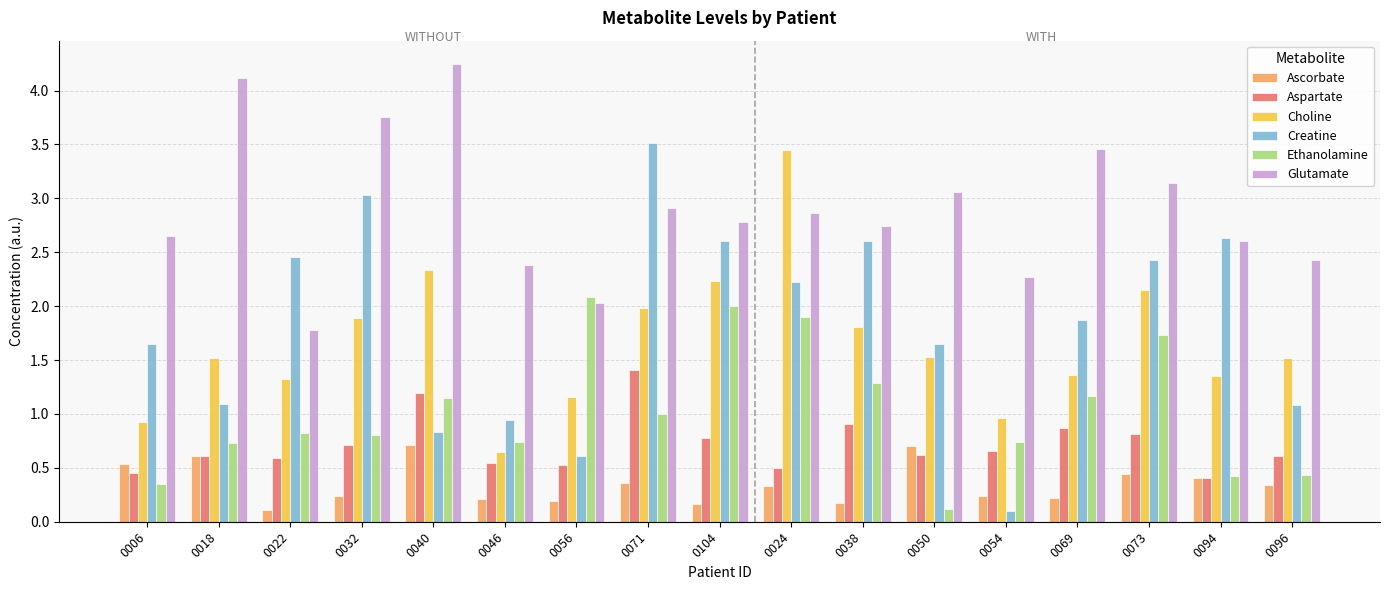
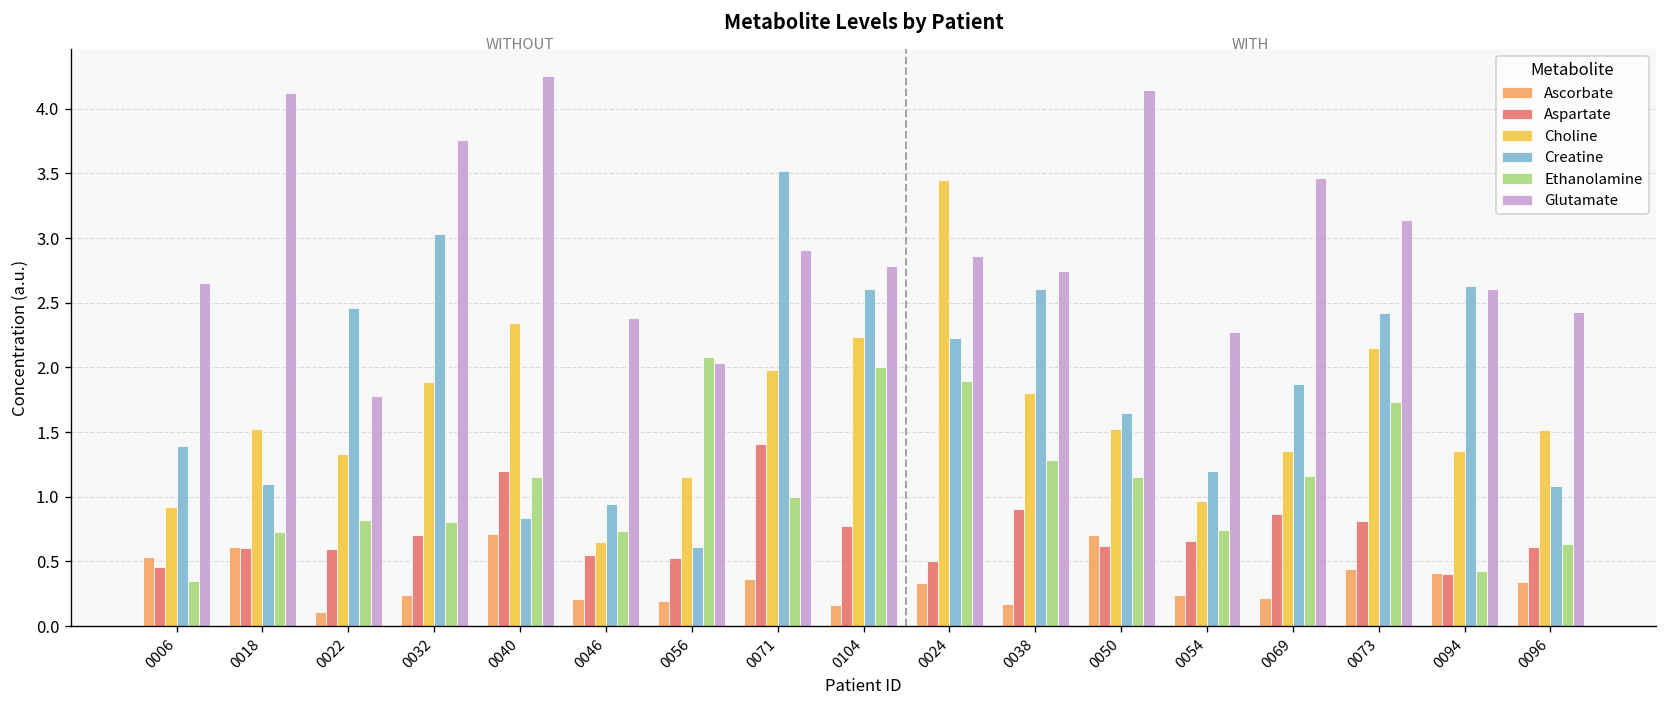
  {
    "Creatine": {
-     "0006": 1.65,
+     "0006": 1.39,
      "0018": 1.10,
      "0022": 2.46,
      "0032": 3.03,
      "0040": 0.84,
      "0046": 0.94,
      "0056": 0.61,
      "0071": 3.51,
      "0104": 2.60,
      "0024": 2.23,
      "0038": 2.61,
      "0050": 1.65,
-     "0054": 0.10,
+     "0054": 1.20,
      "0069": 1.87,
      "0073": 2.42,
      "0094": 2.63,
      "0096": 1.08
    },
    "Ethanolamine": {
      "0006": 0.35,
      "0018": 0.73,
      "0022": 0.82,
      "0032": 0.80,
      "0040": 1.15,
      "0046": 0.74,
      "0056": 2.08,
      "0071": 1.00,
      "0104": 2.00,
      "0024": 1.90,
      "0038": 1.29,
-     "0050": 0.12,
+     "0050": 1.15,
      "0054": 0.74,
      "0069": 1.16,
      "0073": 1.73,
      "0094": 0.42,
-     "0096": 0.43
+     "0096": 0.63
    },
    "Glutamate": {
      "0006": 2.65,
      "0018": 4.12,
      "0022": 1.78,
      "0032": 3.76,
      "0040": 4.25,
      "0046": 2.38,
      "0056": 2.03,
      "0071": 2.91,
      "0104": 2.78,
      "0024": 2.86,
      "0038": 2.74,
-     "0050": 3.06,
+     "0050": 4.14,
      "0054": 2.27,
      "0069": 3.46,
      "0073": 3.14,
      "0094": 2.61,
      "0096": 2.43
    }
  }
